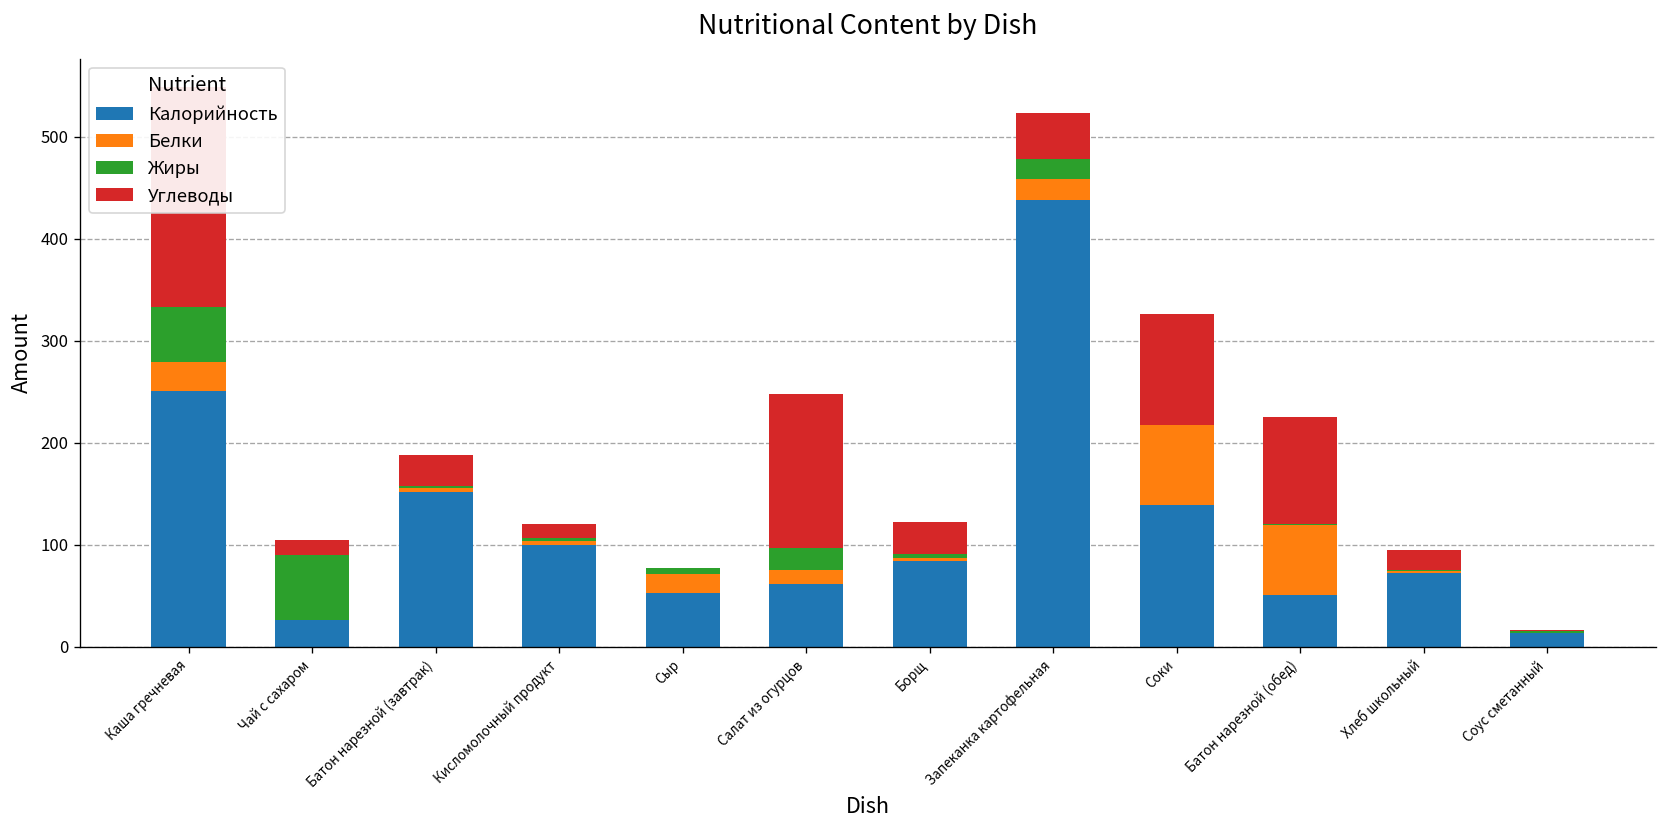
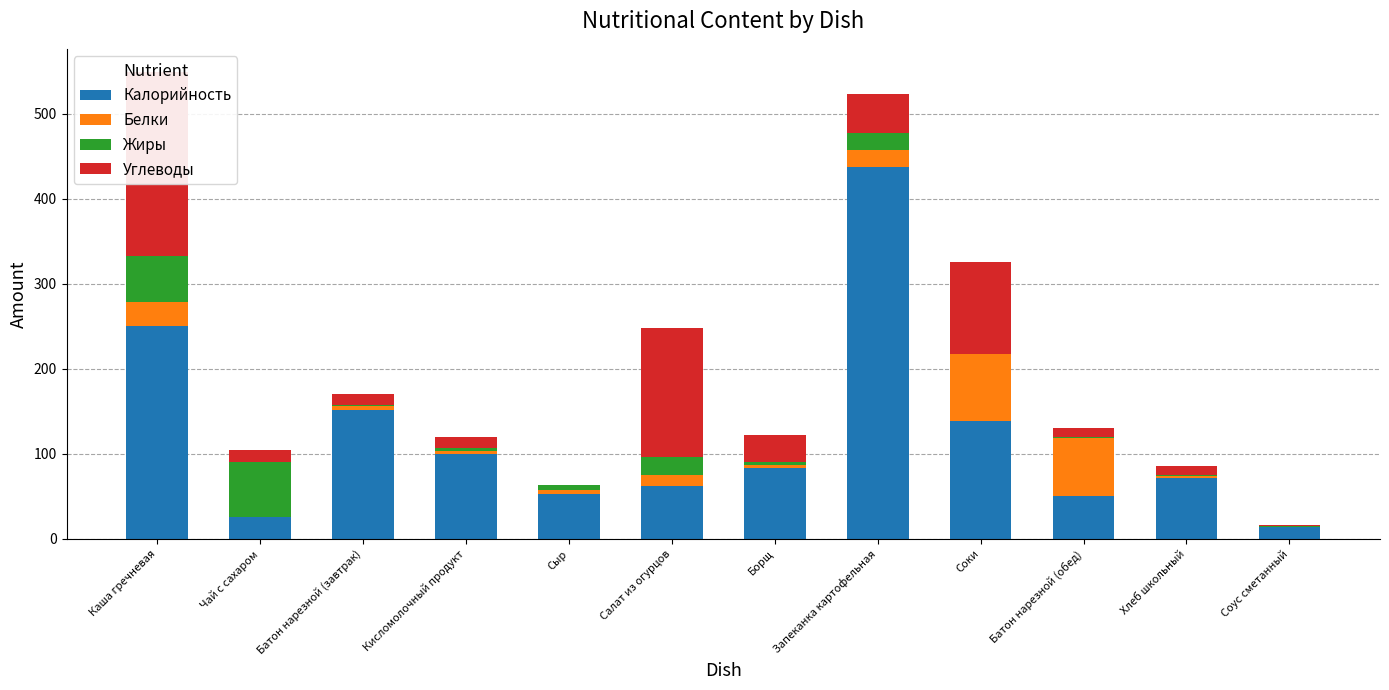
  {
    "Калорийность": {
      "Каша гречневая": 250,
      "Чай с сахаром": 30,
      "Батон нарезной (завтрак)": 150,
      "Кисломолочный продукт": 100,
      "Сыр": 50,
      "Салат из огурцов": 60,
      "Борщ": 80,
      "Запеканка картофельная": 440,
      "Соки": 140,
      "Батон нарезной (обед)": 50,
      "Хлеб школьный": 70,
      "Соус сметанный": 10
    },
    "Белки": {
      "Каша гречневая": 30,
      "Чай с сахаром": 0,
      "Батон нарезной (завтрак)": 0,
      "Кисломолочный продукт": 0,
-     "Сыр": 20,
+     "Сыр": 10,
      "Салат из огурцов": 10,
      "Борщ": 0,
      "Запеканка картофельная": 20,
      "Соки": 80,
      "Батон нарезной (обед)": 70,
      "Соус сметанный": 0
    },
    "Жиры": {
      "Каша гречневая": 50,
      "Чай с сахаром": 60,
      "Кисломолочный продукт": 0,
      "Сыр": 10,
      "Салат из огурцов": 20,
      "Борщ": 0,
      "Запеканка картофельная": 20,
      "Соки": 0
    },
    "Углеводы": {
      "Чай с сахаром": 20,
-     "Батон нарезной (завтрак)": 30,
+     "Батон нарезной (завтрак)": 10,
      "Кисломолочный продукт": 10,
      "Сыр": 0,
      "Салат из огурцов": 150,
      "Борщ": 30,
      "Запеканка картофельная": 50,
      "Соки": 110,
-     "Батон нарезной (обед)": 110,
-     "Хлеб школьный": 20
+     "Батон нарезной (обед)": 10,
+     "Хлеб школьный": 10
    }
  }
